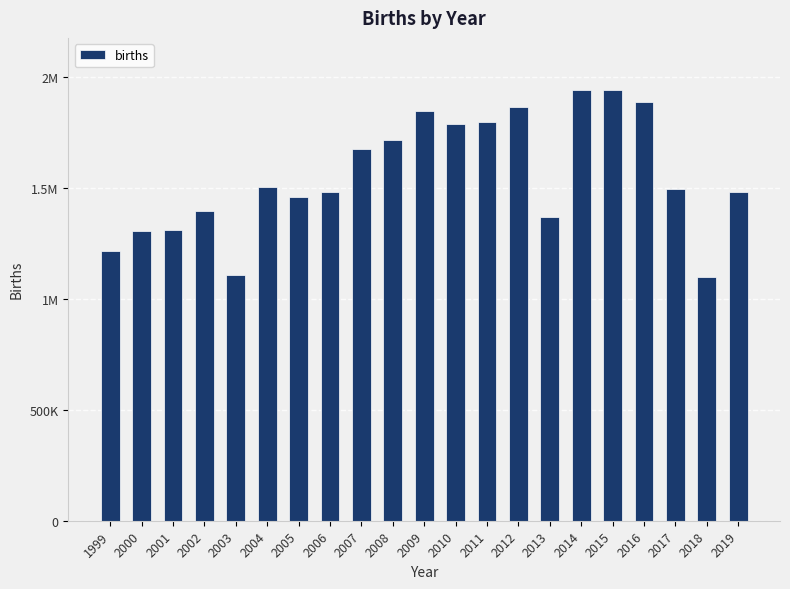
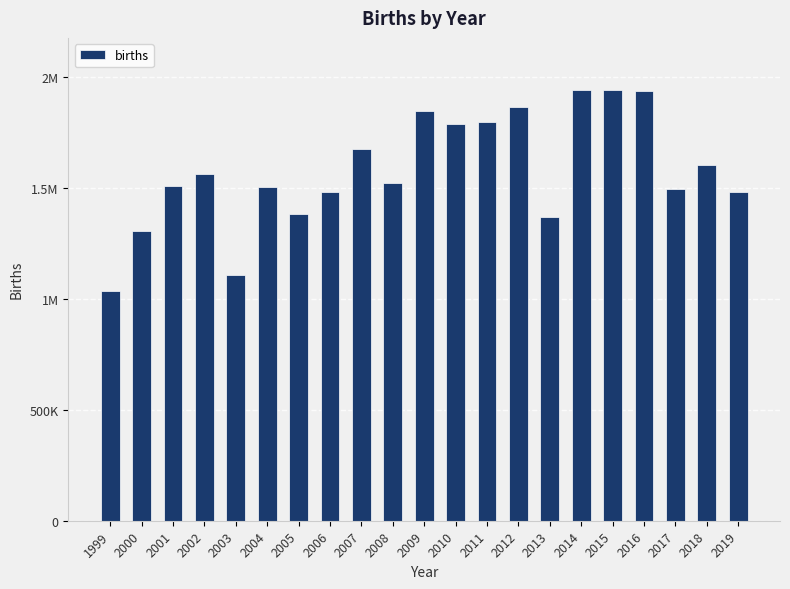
  {
-   "1999": 1210000,
+   "1999": 1040000,
    "2000": 1310000,
-   "2001": 1310000,
-   "2002": 1400000,
+   "2001": 1510000,
+   "2002": 1560000,
    "2003": 1110000,
    "2004": 1500000,
-   "2005": 1460000,
+   "2005": 1380000,
    "2006": 1480000,
    "2007": 1670000,
-   "2008": 1710000,
+   "2008": 1520000,
    "2009": 1850000,
    "2010": 1790000,
    "2011": 1800000,
    "2012": 1870000,
    "2013": 1370000,
    "2014": 1940000,
    "2015": 1940000,
-   "2016": 1890000,
+   "2016": 1930000,
    "2017": 1500000,
-   "2018": 1100000,
+   "2018": 1600000,
    "2019": 1480000
  }
